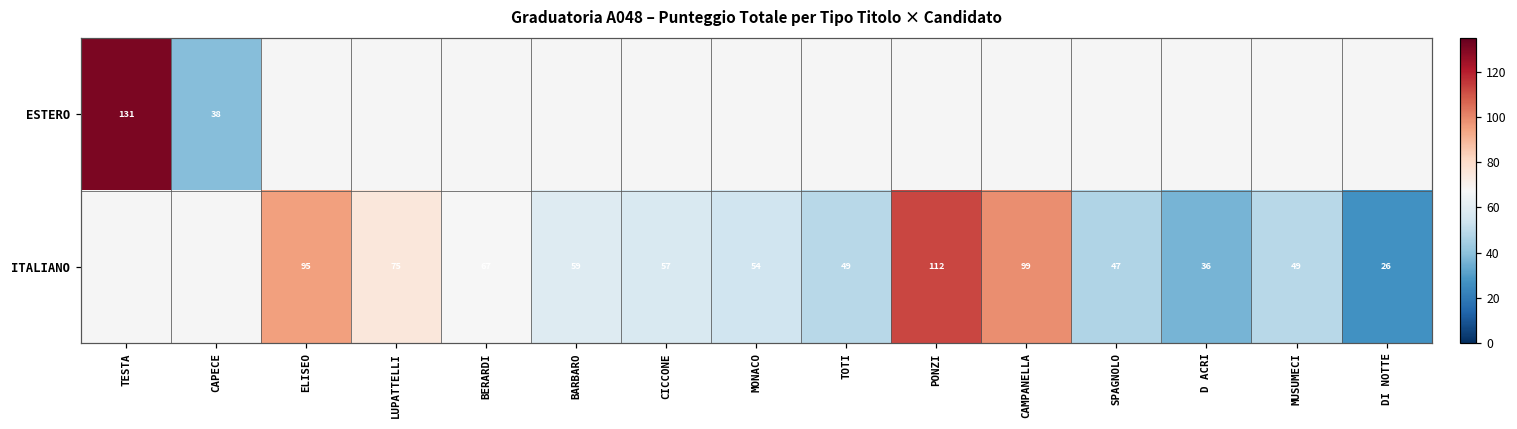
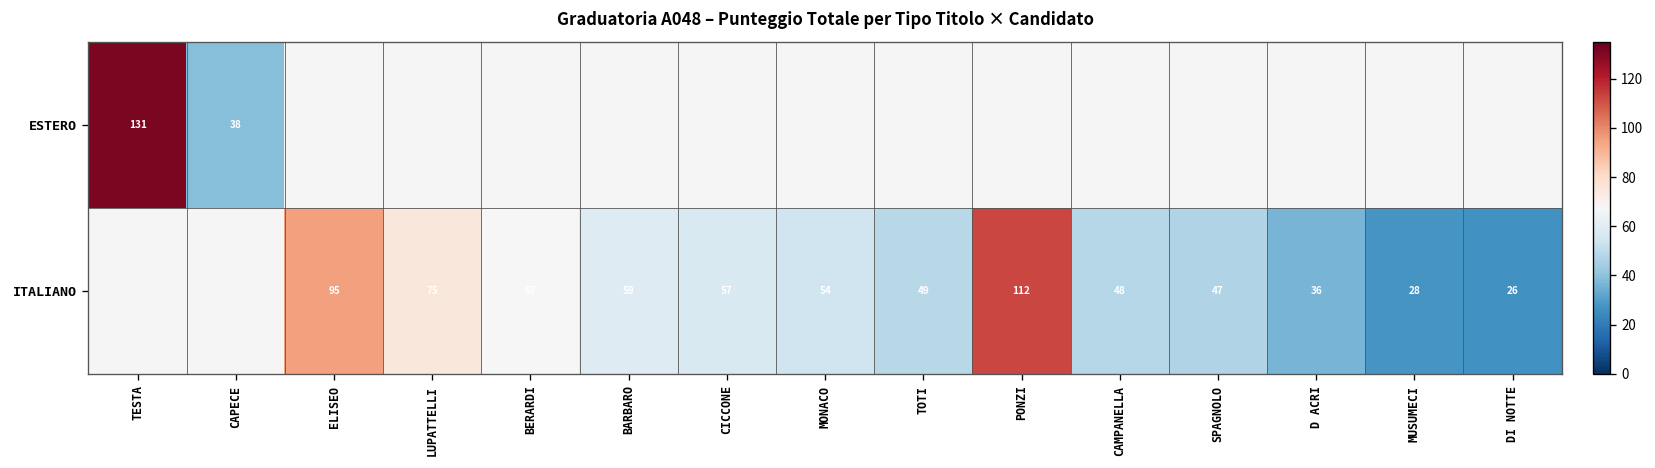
  {
    "ESTERO": {
      "TESTA": 131,
      "CAPECE": 38
    },
    "ITALIANO": {
      "ELISEO": 95,
      "TOTI": 49,
      "PONZI": 112,
-     "CAMPANELLA": 99,
+     "CAMPANELLA": 48,
      "SPAGNOLO": 47,
      "D ACRI": 36,
-     "MUSUMECI": 49,
+     "MUSUMECI": 28,
      "DI NOTTE": 26
    }
  }
